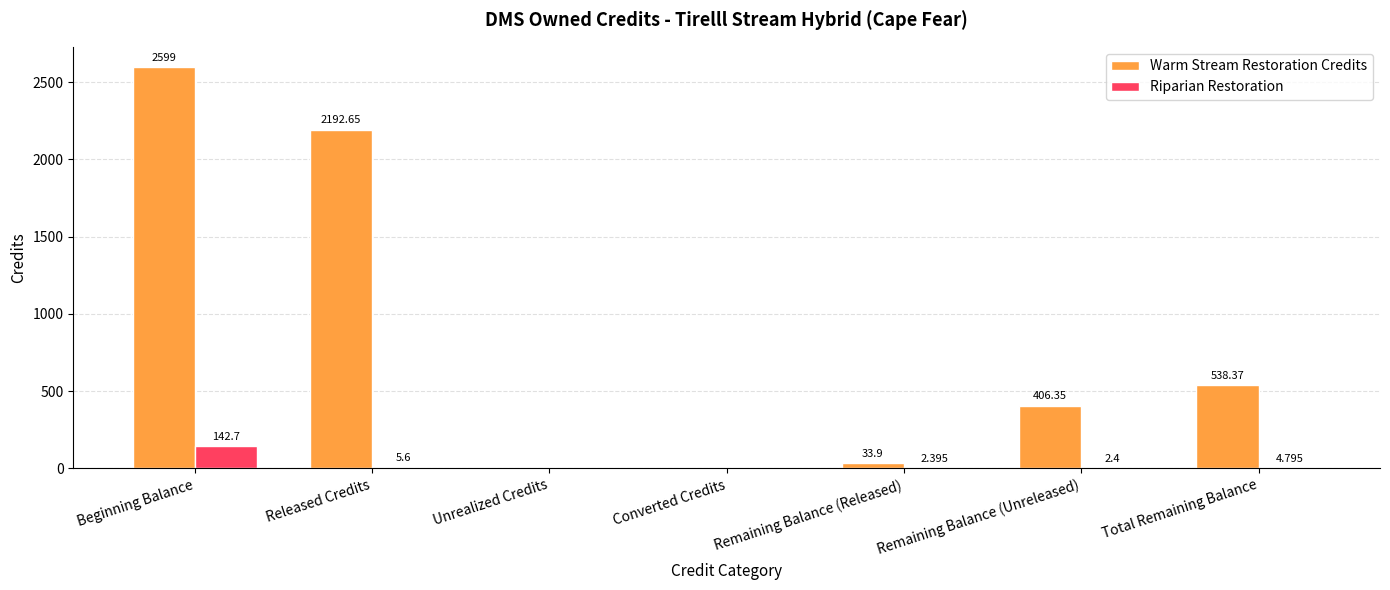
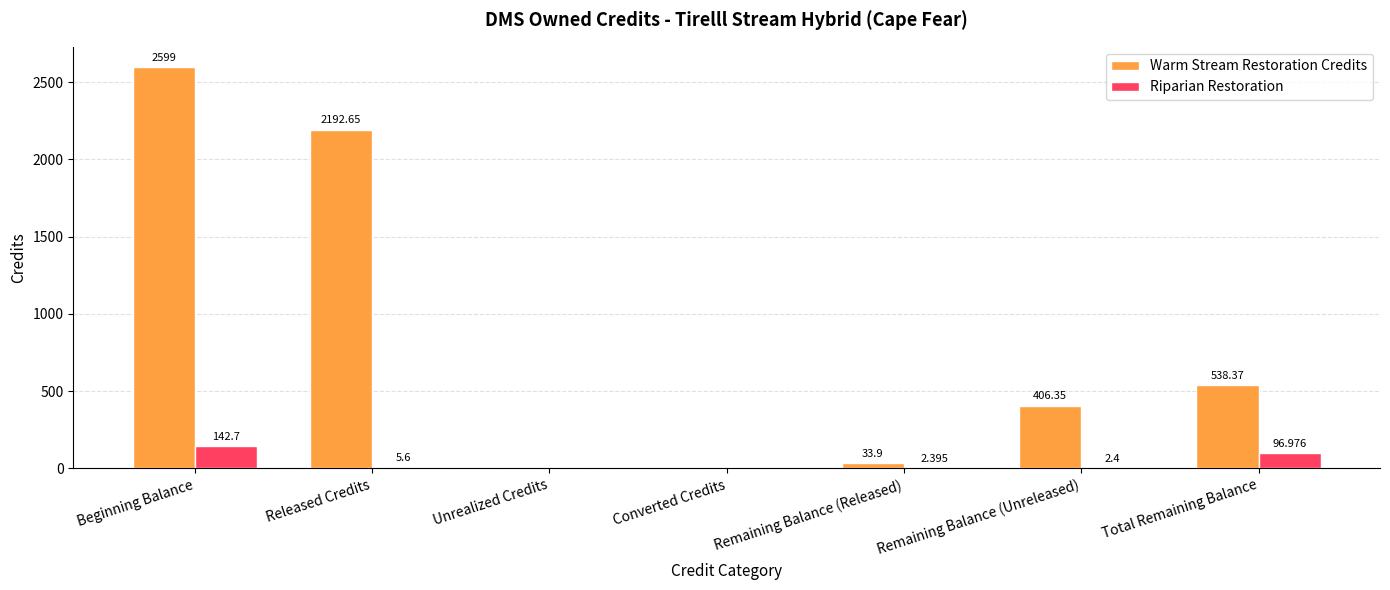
  {
    "Warm Stream Restoration Credits": {
      "Beginning Balance": 2599,
      "Released Credits": 2192.65,
      "Remaining Balance (Released)": 33.9,
      "Remaining Balance (Unreleased)": 406.35,
      "Total Remaining Balance": 538.37
    },
    "Riparian Restoration": {
      "Beginning Balance": 142.7,
      "Released Credits": 5.6,
      "Remaining Balance (Released)": 2.395,
      "Remaining Balance (Unreleased)": 2.4,
-     "Total Remaining Balance": 4.795
+     "Total Remaining Balance": 96.976
    }
  }
